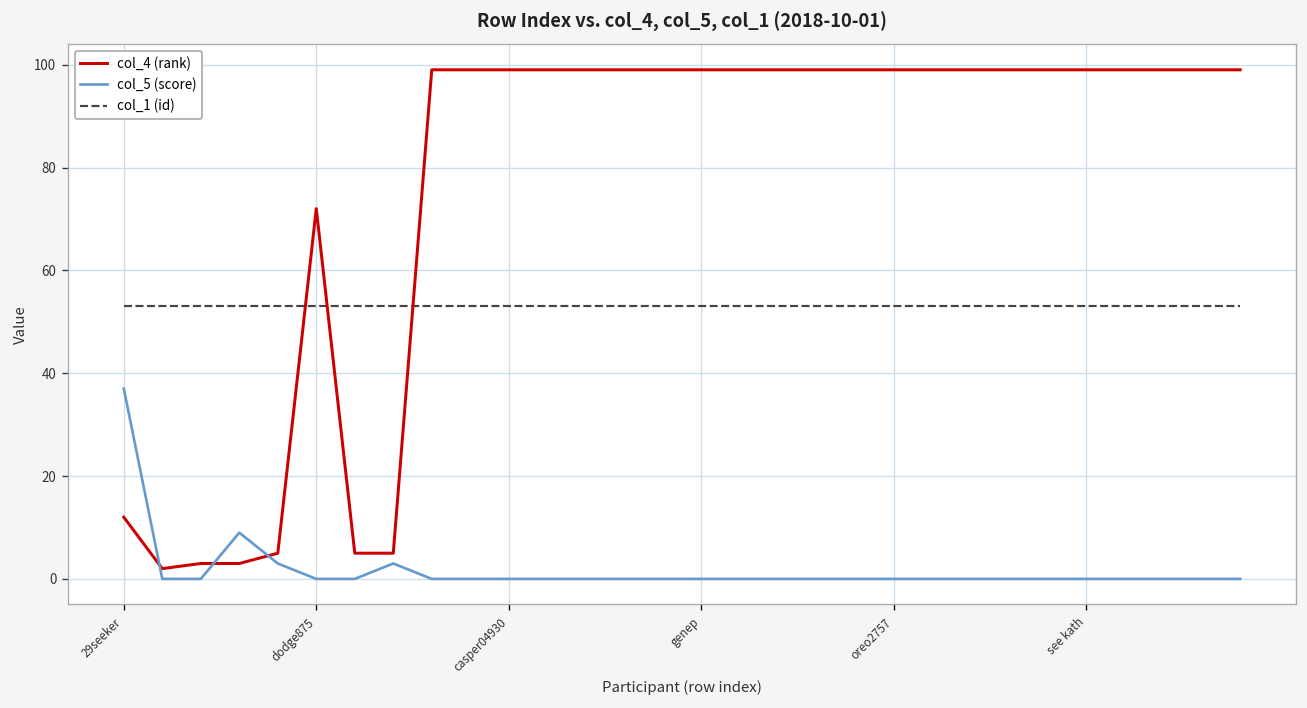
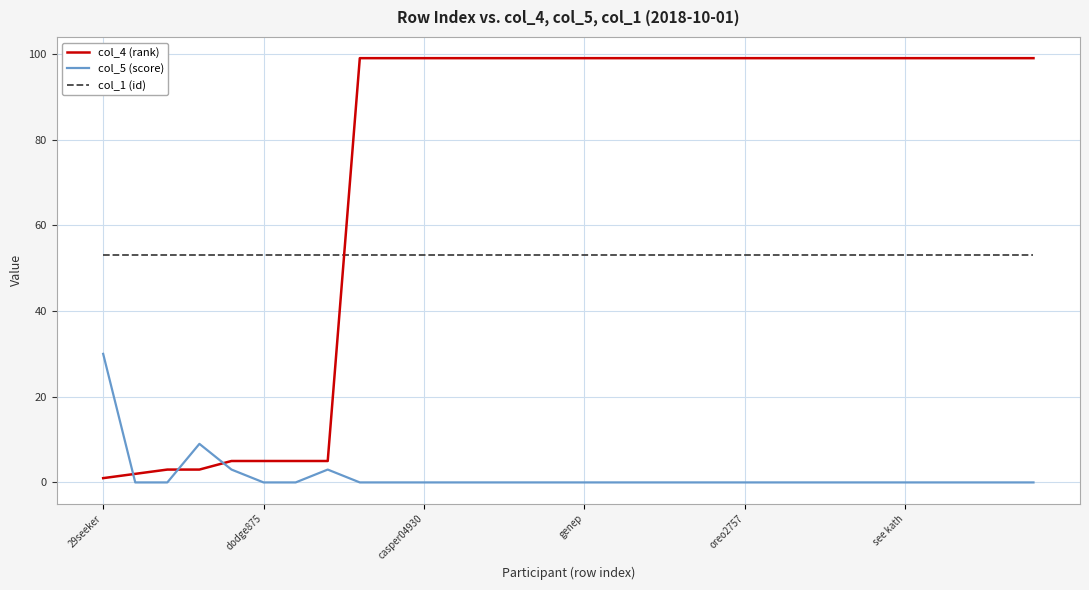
  {
    "col_4 (rank)": {
-     "29seeker": 12,
-     "dodge875": 72,
+     "29seeker": 1,
+     "dodge875": 5,
      "casper04930": 99,
      "genep": 99,
      "oreo2757": 99,
      "see kath": 99
    },
    "col_5 (score)": {
-     "29seeker": 37,
+     "29seeker": 30,
      "dodge875": 0,
      "casper04930": 0,
      "genep": 0,
      "oreo2757": 0,
      "see kath": 0
    },
    "col_1 (id)": {
      "29seeker": 53,
      "dodge875": 53,
      "casper04930": 53,
      "genep": 53,
      "oreo2757": 53,
      "see kath": 53
    }
  }
